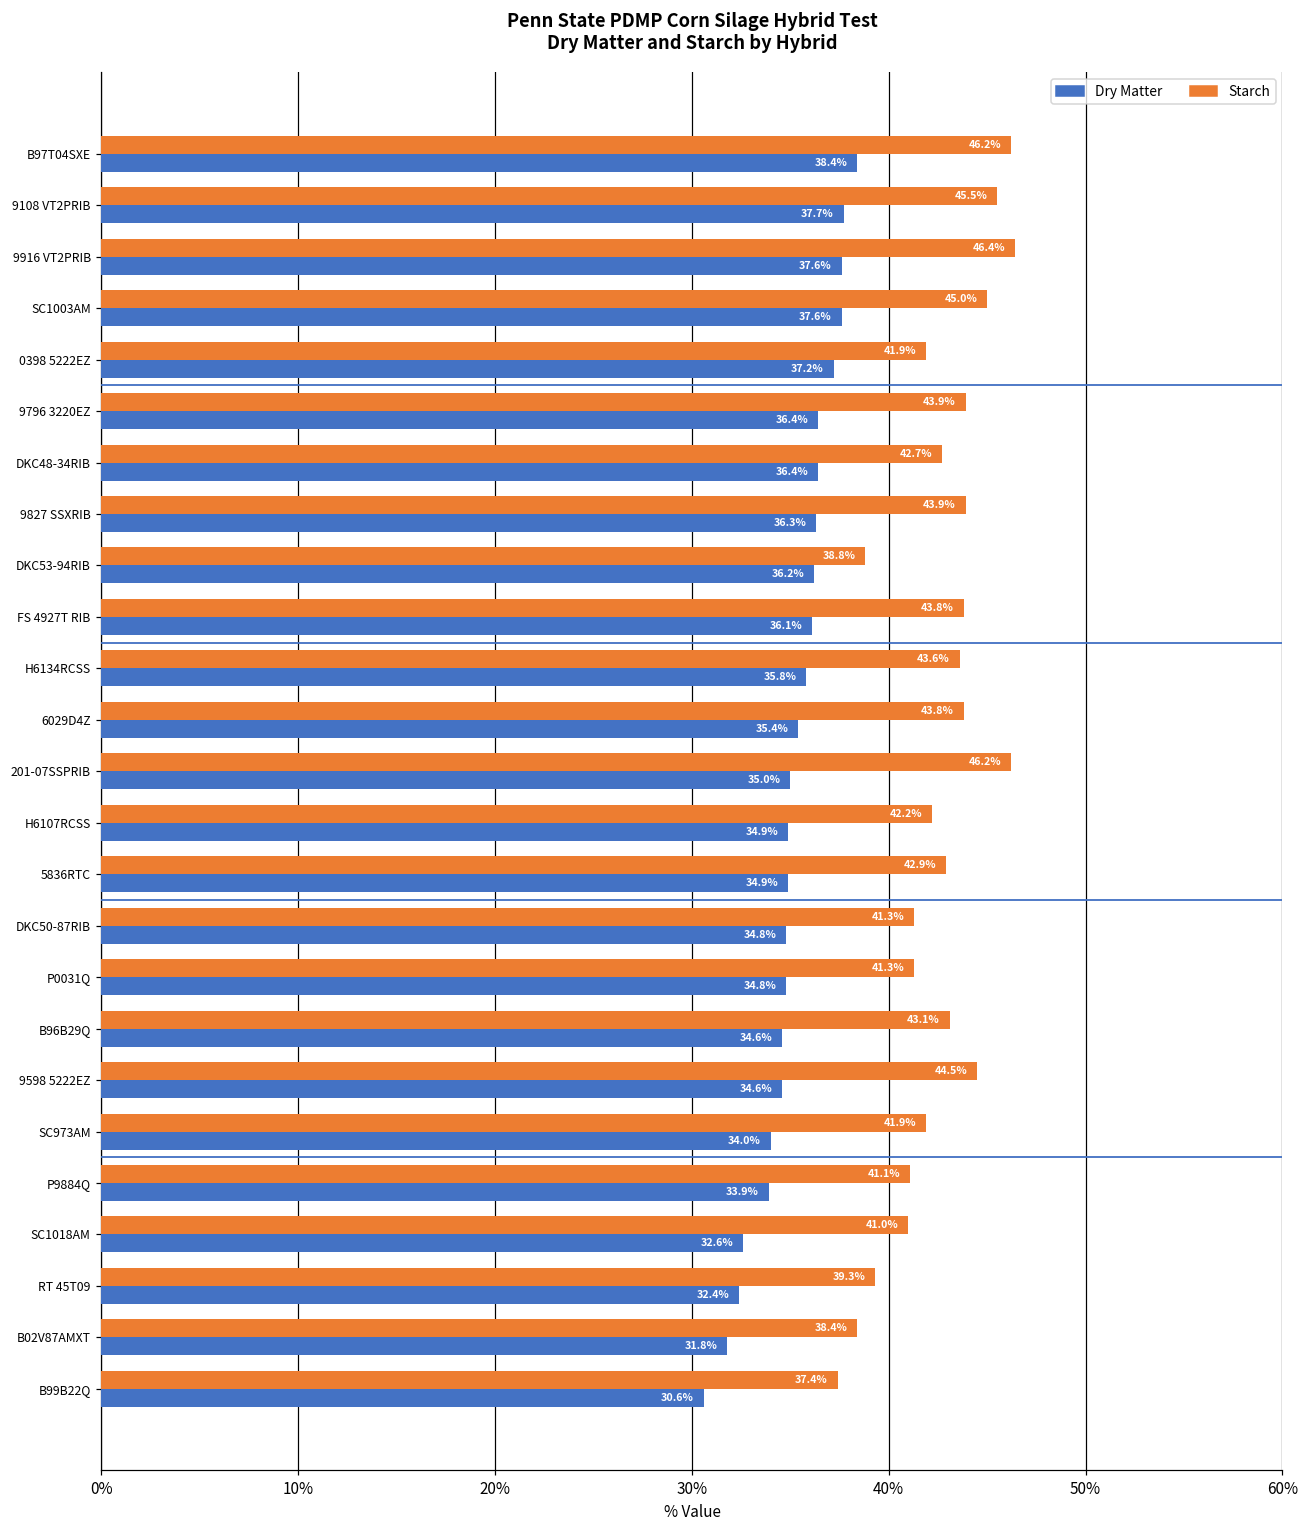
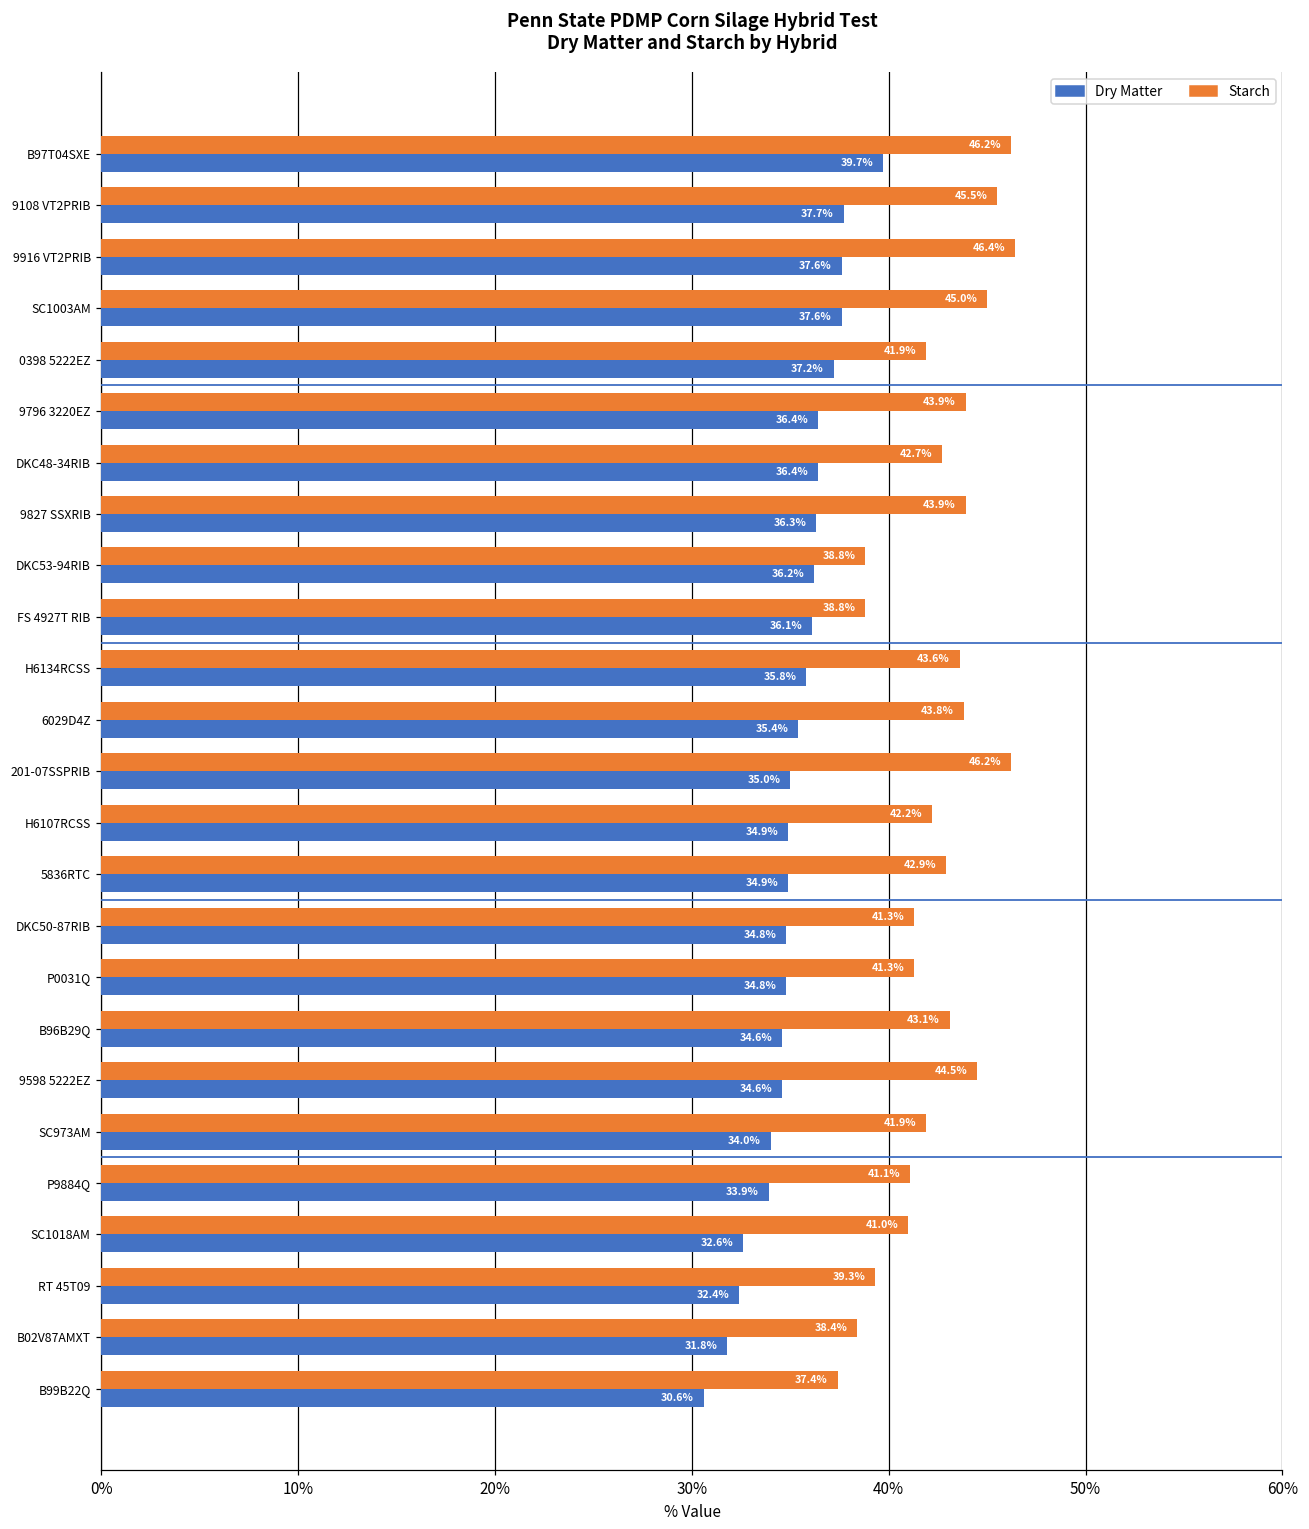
  {
    "Dry Matter": {
-     "B97T04SXE": "38.4%",
+     "B97T04SXE": "39.7%",
      "9108 VT2PRIB": "37.7%",
      "9916 VT2PRIB": "37.6%",
      "SC1003AM": "37.6%",
      "0398 5222EZ": "37.2%",
      "9796 3220EZ": "36.4%",
      "DKC48-34RIB": "36.4%",
      "9827 SSXRIB": "36.3%",
      "DKC53-94RIB": "36.2%",
      "FS 4927T RIB": "36.1%",
      "H6134RCSS": "35.8%",
      "6029D4Z": "35.4%",
      "201-07SSPRIB": "35.0%",
      "H6107RCSS": "34.9%",
      "5836RTC": "34.9%",
      "DKC50-87RIB": "34.8%",
      "P0031Q": "34.8%",
      "B96B29Q": "34.6%",
      "9598 5222EZ": "34.6%",
      "SC973AM": "34.0%",
      "P9884Q": "33.9%",
      "SC1018AM": "32.6%",
      "RT 45T09": "32.4%",
      "B02V87AMXT": "31.8%",
      "B99B22Q": "30.6%"
    },
    "Starch": {
      "B97T04SXE": "46.2%",
      "9108 VT2PRIB": "45.5%",
      "9916 VT2PRIB": "46.4%",
      "SC1003AM": "45.0%",
      "0398 5222EZ": "41.9%",
      "9796 3220EZ": "43.9%",
      "DKC48-34RIB": "42.7%",
      "9827 SSXRIB": "43.9%",
      "DKC53-94RIB": "38.8%",
-     "FS 4927T RIB": "43.8%",
+     "FS 4927T RIB": "38.8%",
      "H6134RCSS": "43.6%",
      "6029D4Z": "43.8%",
      "201-07SSPRIB": "46.2%",
      "H6107RCSS": "42.2%",
      "5836RTC": "42.9%",
      "DKC50-87RIB": "41.3%",
      "P0031Q": "41.3%",
      "B96B29Q": "43.1%",
      "9598 5222EZ": "44.5%",
      "SC973AM": "41.9%",
      "P9884Q": "41.1%",
      "SC1018AM": "41.0%",
      "RT 45T09": "39.3%",
      "B02V87AMXT": "38.4%",
      "B99B22Q": "37.4%"
    }
  }
